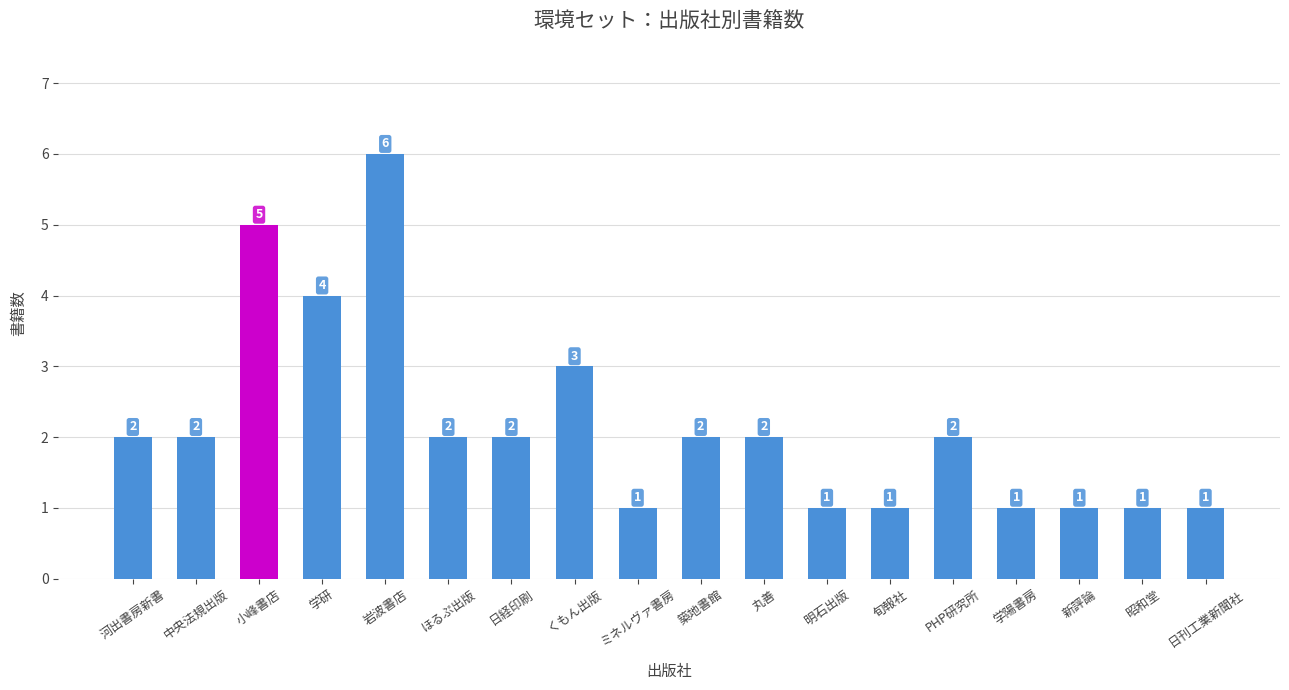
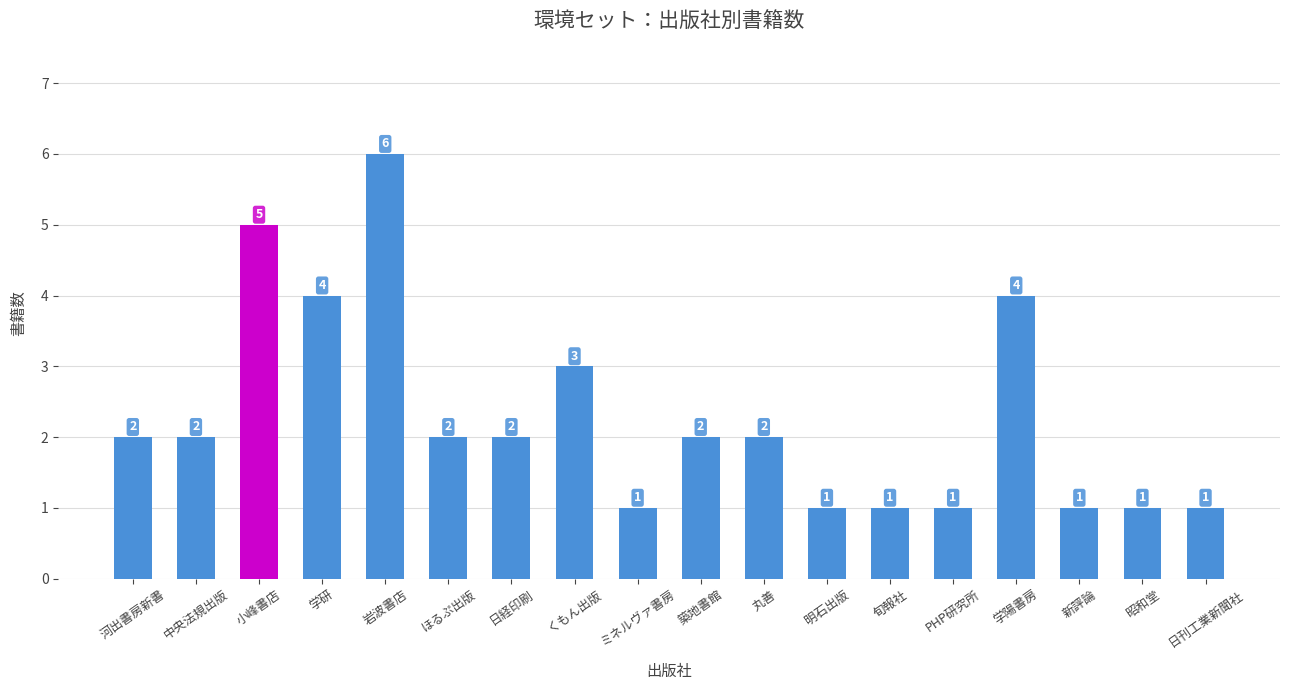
  {
-   "PHP研究所": 2,
-   "学陽書房": 1
+   "PHP研究所": 1,
+   "学陽書房": 4
  }
